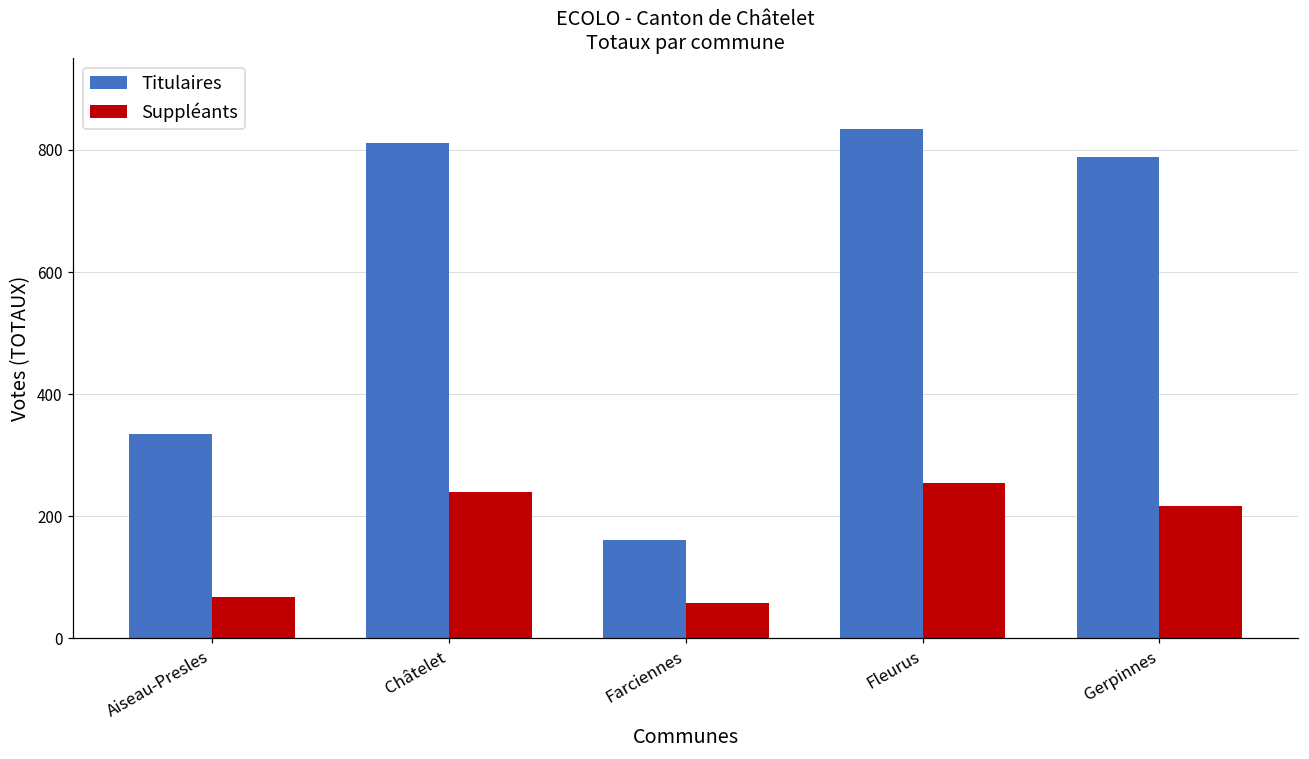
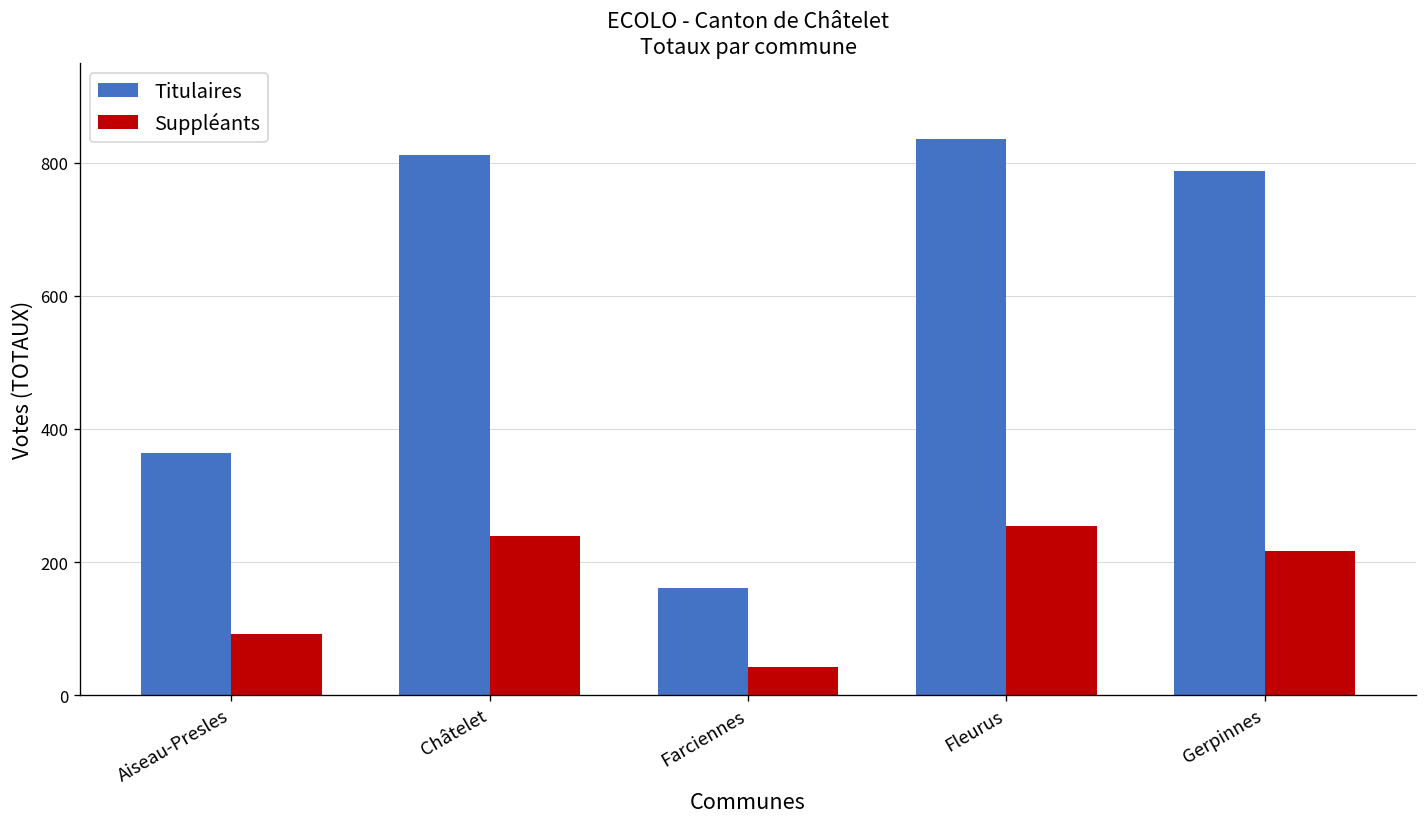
  {
    "Titulaires": {
-     "Aiseau-Presles": 330,
+     "Aiseau-Presles": 360,
      "Châtelet": 810,
      "Farciennes": 160,
      "Fleurus": 840,
      "Gerpinnes": 790
    },
    "Suppléants": {
-     "Aiseau-Presles": 70,
+     "Aiseau-Presles": 90,
      "Châtelet": 240,
-     "Farciennes": 60,
+     "Farciennes": 40,
      "Fleurus": 260,
      "Gerpinnes": 220
    }
  }
